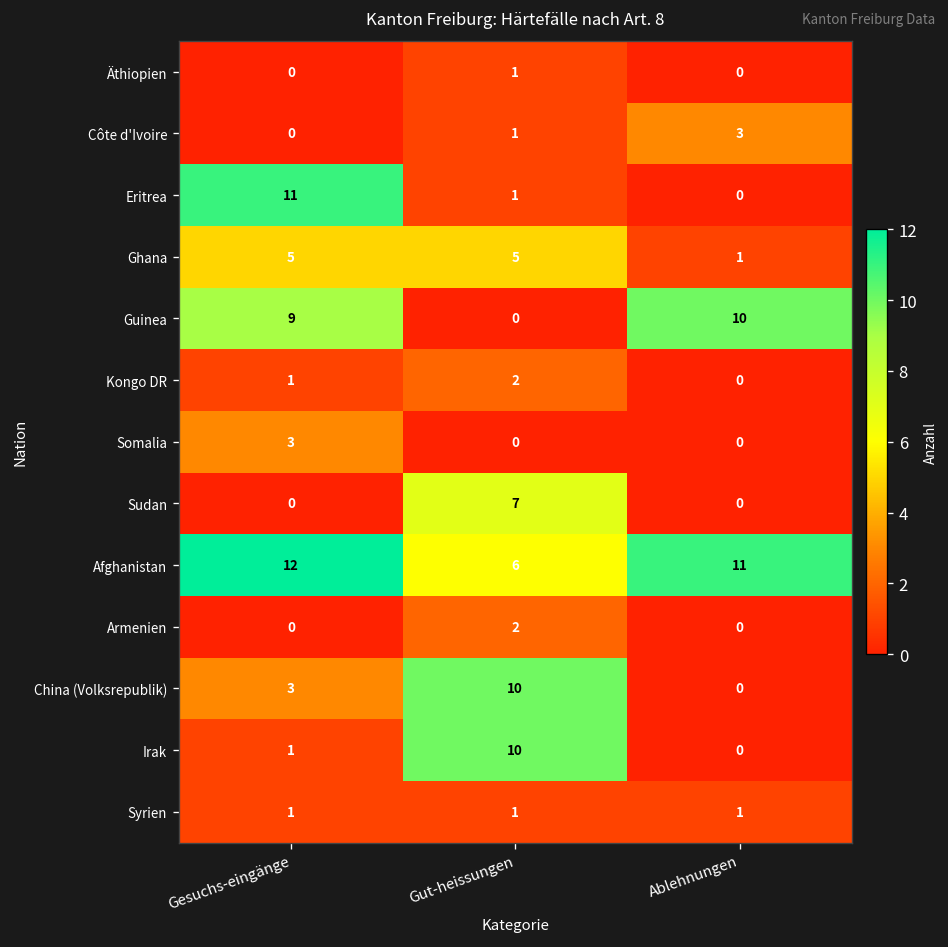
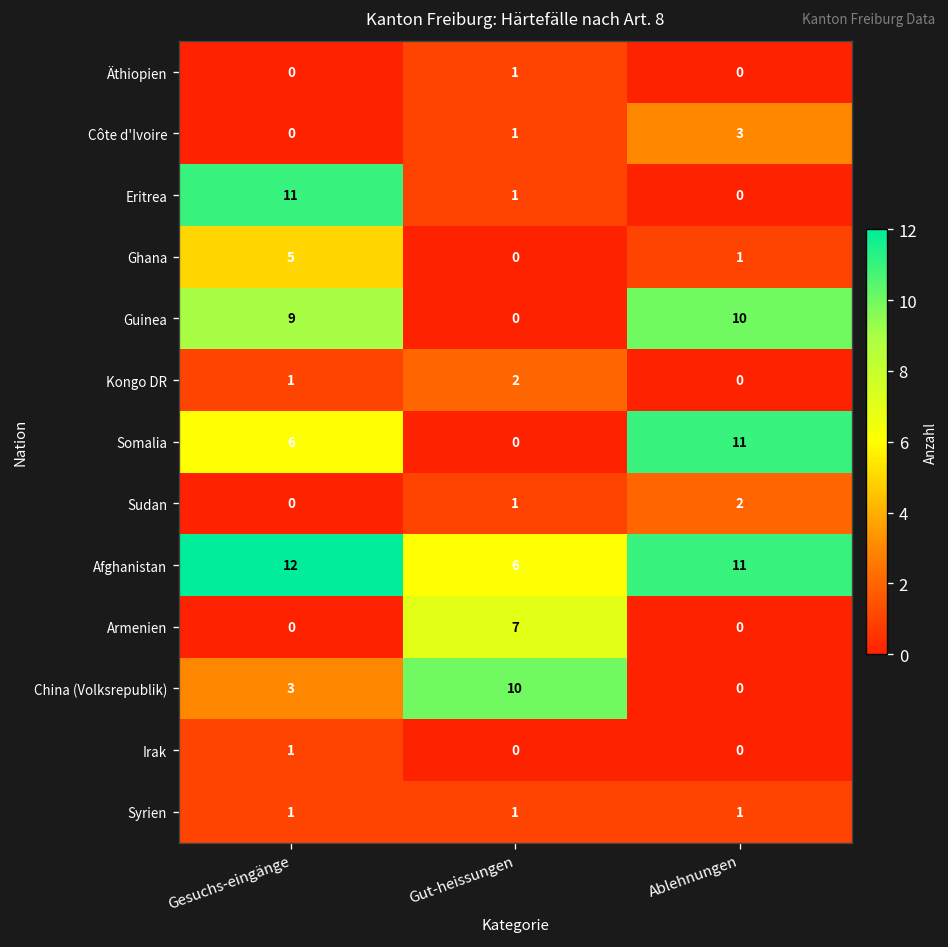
  {
    "Äthiopien": {
      "Gesuchs-eingänge": 0,
      "Gut-heissungen": 1,
      "Ablehnungen": 0
    },
    "Côte d'Ivoire": {
      "Gesuchs-eingänge": 0,
      "Gut-heissungen": 1,
      "Ablehnungen": 3
    },
    "Eritrea": {
      "Gesuchs-eingänge": 11,
      "Gut-heissungen": 1,
      "Ablehnungen": 0
    },
    "Ghana": {
      "Gesuchs-eingänge": 5,
-     "Gut-heissungen": 5,
+     "Gut-heissungen": 0,
      "Ablehnungen": 1
    },
    "Guinea": {
      "Gesuchs-eingänge": 9,
      "Gut-heissungen": 0,
      "Ablehnungen": 10
    },
    "Kongo DR": {
      "Gesuchs-eingänge": 1,
      "Gut-heissungen": 2,
      "Ablehnungen": 0
    },
    "Somalia": {
-     "Gesuchs-eingänge": 3,
+     "Gesuchs-eingänge": 6,
      "Gut-heissungen": 0,
-     "Ablehnungen": 0
+     "Ablehnungen": 11
    },
    "Sudan": {
      "Gesuchs-eingänge": 0,
-     "Gut-heissungen": 7,
-     "Ablehnungen": 0
+     "Gut-heissungen": 1,
+     "Ablehnungen": 2
    },
    "Afghanistan": {
      "Gesuchs-eingänge": 12,
      "Gut-heissungen": 6,
      "Ablehnungen": 11
    },
    "Armenien": {
      "Gesuchs-eingänge": 0,
-     "Gut-heissungen": 2,
+     "Gut-heissungen": 7,
      "Ablehnungen": 0
    },
    "China (Volksrepublik)": {
      "Gesuchs-eingänge": 3,
      "Gut-heissungen": 10,
      "Ablehnungen": 0
    },
    "Irak": {
      "Gesuchs-eingänge": 1,
-     "Gut-heissungen": 10,
+     "Gut-heissungen": 0,
      "Ablehnungen": 0
    },
    "Syrien": {
      "Gesuchs-eingänge": 1,
      "Gut-heissungen": 1,
      "Ablehnungen": 1
    }
  }
